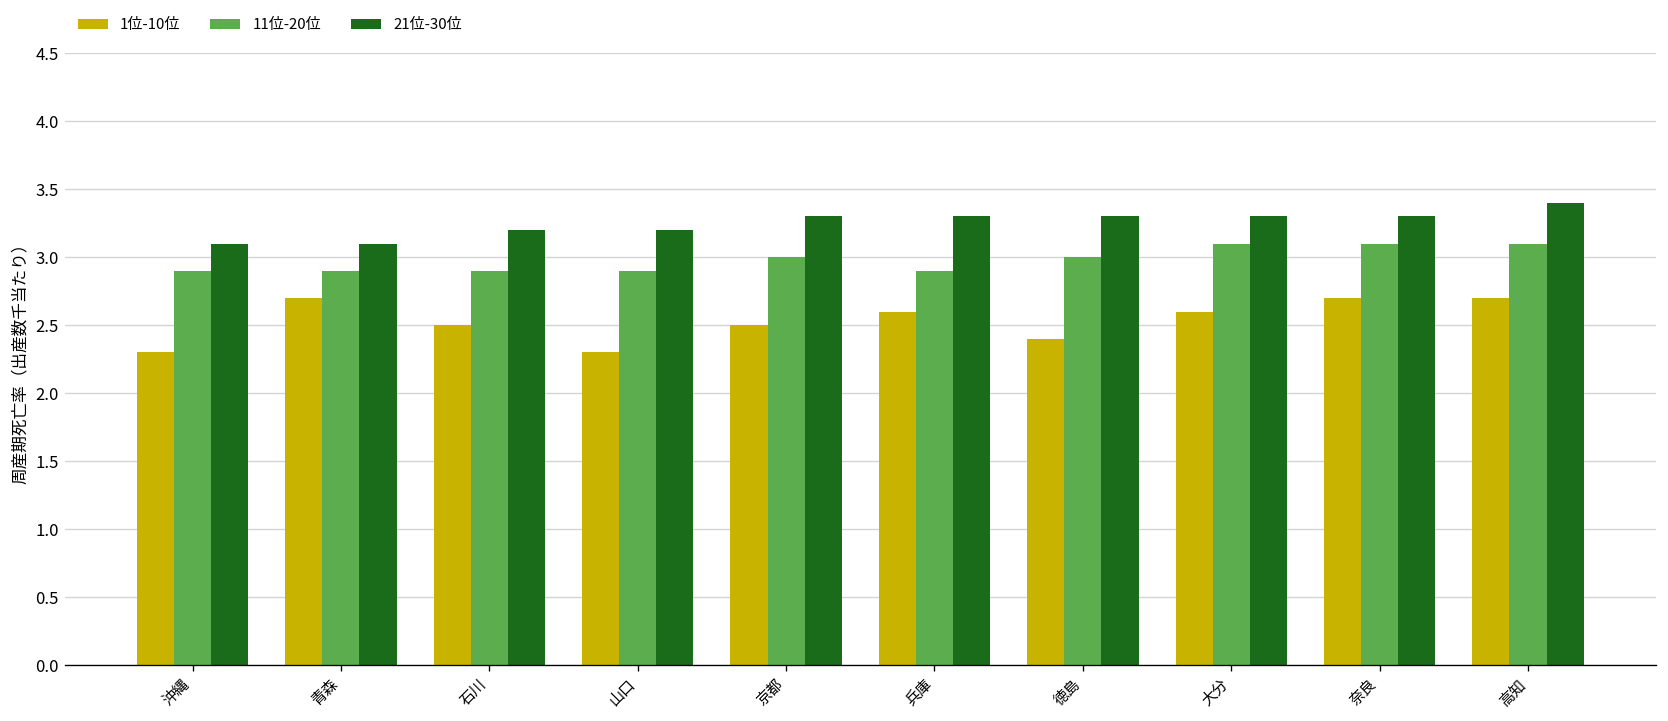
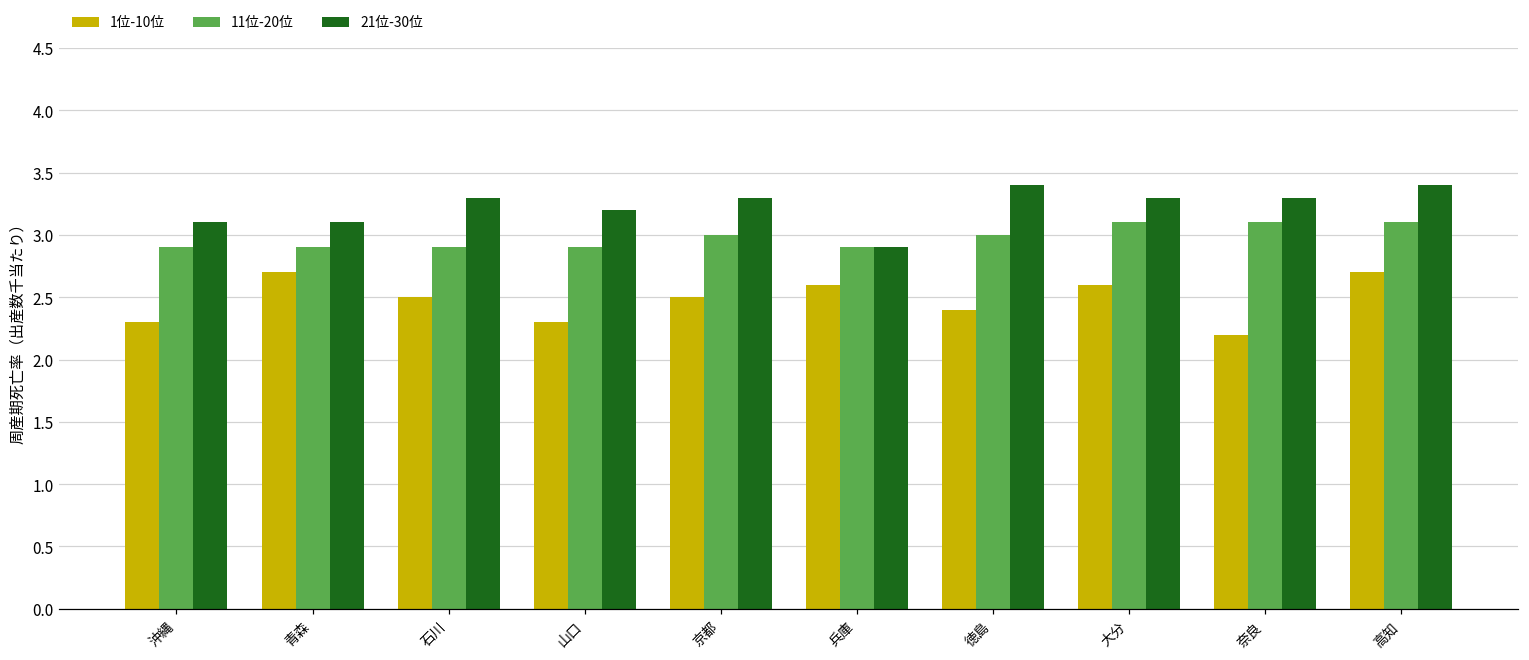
  {
    "1位-10位": {
      "沖縄": 2.3,
      "青森": 2.7,
      "石川": 2.5,
      "山口": 2.3,
      "京都": 2.5,
      "兵庫": 2.6,
      "徳島": 2.4,
      "大分": 2.6,
-     "奈良": 2.7,
+     "奈良": 2.2,
      "高知": 2.7
    },
    "11位-20位": {
      "沖縄": 2.9,
      "青森": 2.9,
      "石川": 2.9,
      "山口": 2.9,
      "京都": 3.0,
      "兵庫": 2.9,
      "徳島": 3.0,
      "大分": 3.1,
      "奈良": 3.1,
      "高知": 3.1
    },
    "21位-30位": {
      "沖縄": 3.1,
      "青森": 3.1,
-     "石川": 3.2,
+     "石川": 3.3,
      "山口": 3.2,
      "京都": 3.3,
-     "兵庫": 3.3,
-     "徳島": 3.3,
+     "兵庫": 2.9,
+     "徳島": 3.4,
      "大分": 3.3,
      "奈良": 3.3,
      "高知": 3.4
    }
  }
